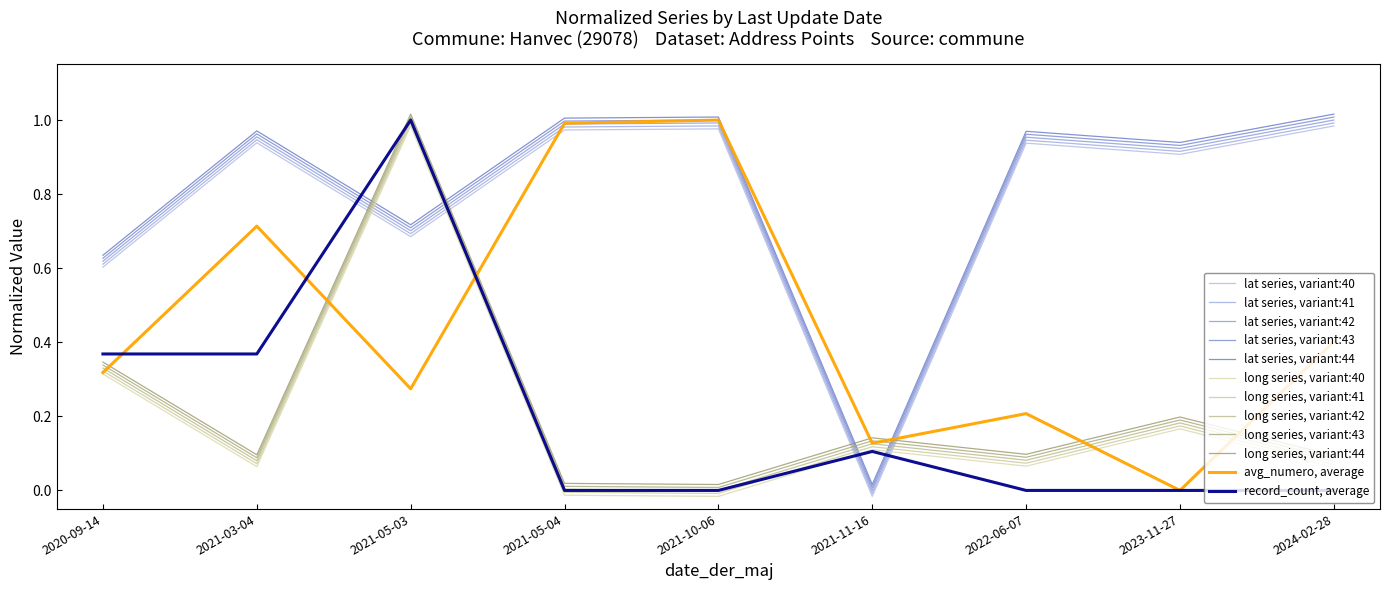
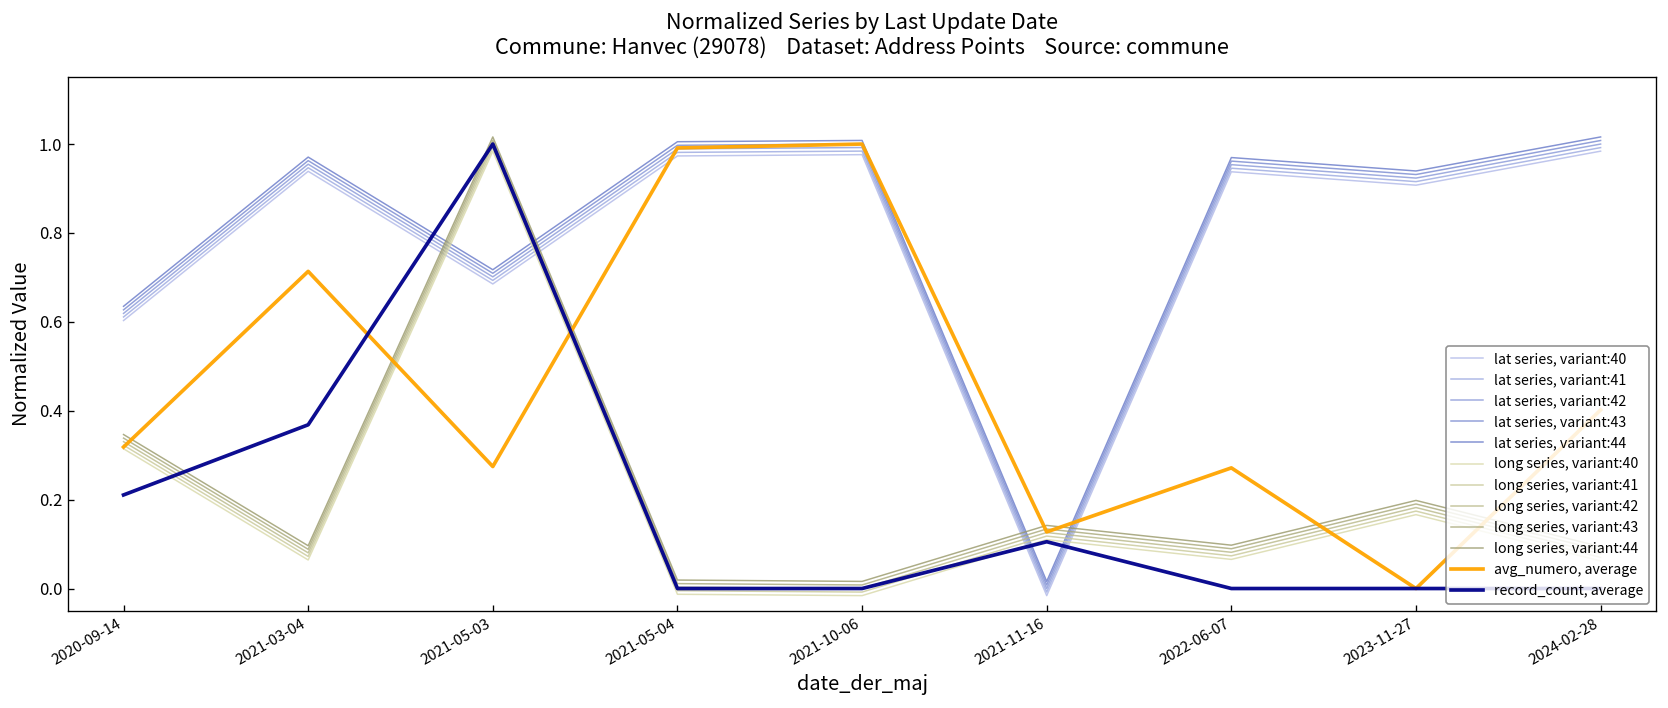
  {
    "avg_numero, average": {
      "2021-03-04": 0.71,
      "2021-05-03": 0.27,
-     "2022-06-07": 0.21
+     "2022-06-07": 0.27
    },
    "record_count, average": {
-     "2020-09-14": 0.37,
+     "2020-09-14": 0.21,
      "2021-03-04": 0.37,
      "2022-06-07": 0.00
    }
  }
